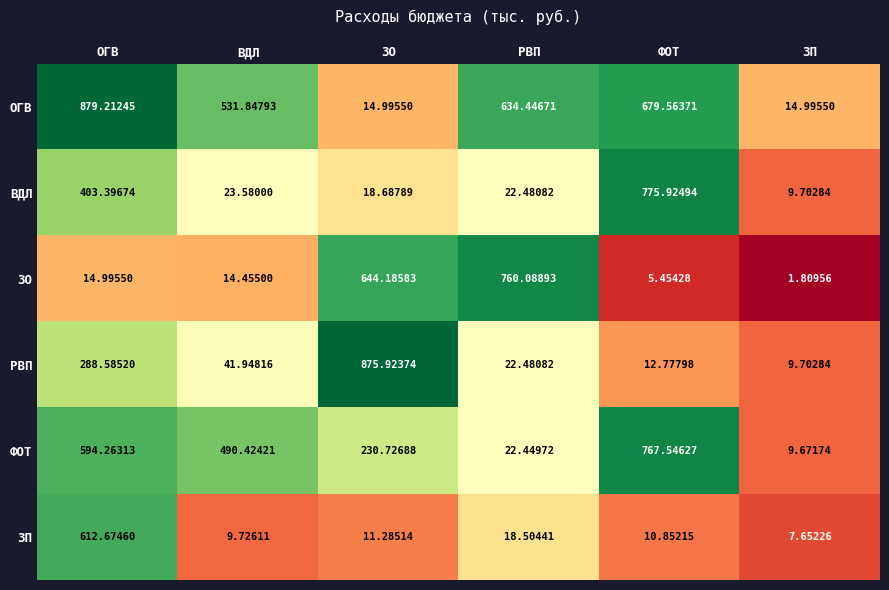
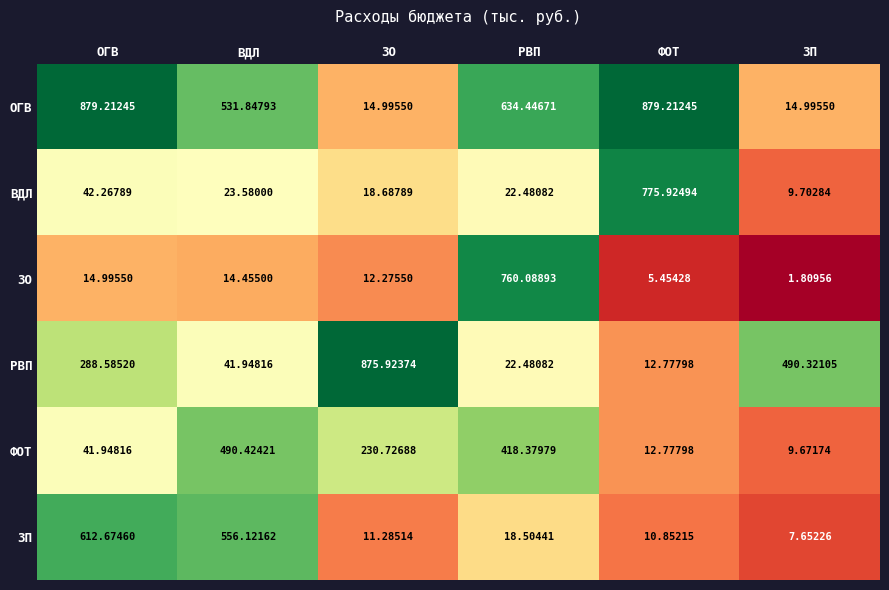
  {
    "ОГВ": {
      "ОГВ": 879.21245,
      "ВДЛ": 531.84793,
      "ЗО": 14.99550,
      "РВП": 634.44671,
-     "ФОТ": 679.56371,
+     "ФОТ": 879.21245,
      "ЗП": 14.99550
    },
    "ВДЛ": {
-     "ОГВ": 403.39674,
+     "ОГВ": 42.26789,
      "ВДЛ": 23.58000,
      "ЗО": 18.68789,
      "РВП": 22.48082,
      "ФОТ": 775.92494,
      "ЗП": 9.70284
    },
    "ЗО": {
      "ОГВ": 14.99550,
      "ВДЛ": 14.45500,
-     "ЗО": 644.18583,
+     "ЗО": 12.27550,
      "РВП": 760.08893,
      "ФОТ": 5.45428,
      "ЗП": 1.80956
    },
    "РВП": {
      "ОГВ": 288.58520,
      "ВДЛ": 41.94816,
      "ЗО": 875.92374,
      "РВП": 22.48082,
      "ФОТ": 12.77798,
-     "ЗП": 9.70284
+     "ЗП": 490.32105
    },
    "ФОТ": {
-     "ОГВ": 594.26313,
+     "ОГВ": 41.94816,
      "ВДЛ": 490.42421,
      "ЗО": 230.72688,
-     "РВП": 22.44972,
-     "ФОТ": 767.54627,
+     "РВП": 418.37979,
+     "ФОТ": 12.77798,
      "ЗП": 9.67174
    },
    "ЗП": {
      "ОГВ": 612.67460,
-     "ВДЛ": 9.72611,
+     "ВДЛ": 556.12162,
      "ЗО": 11.28514,
      "РВП": 18.50441,
      "ФОТ": 10.85215,
      "ЗП": 7.65226
    }
  }
